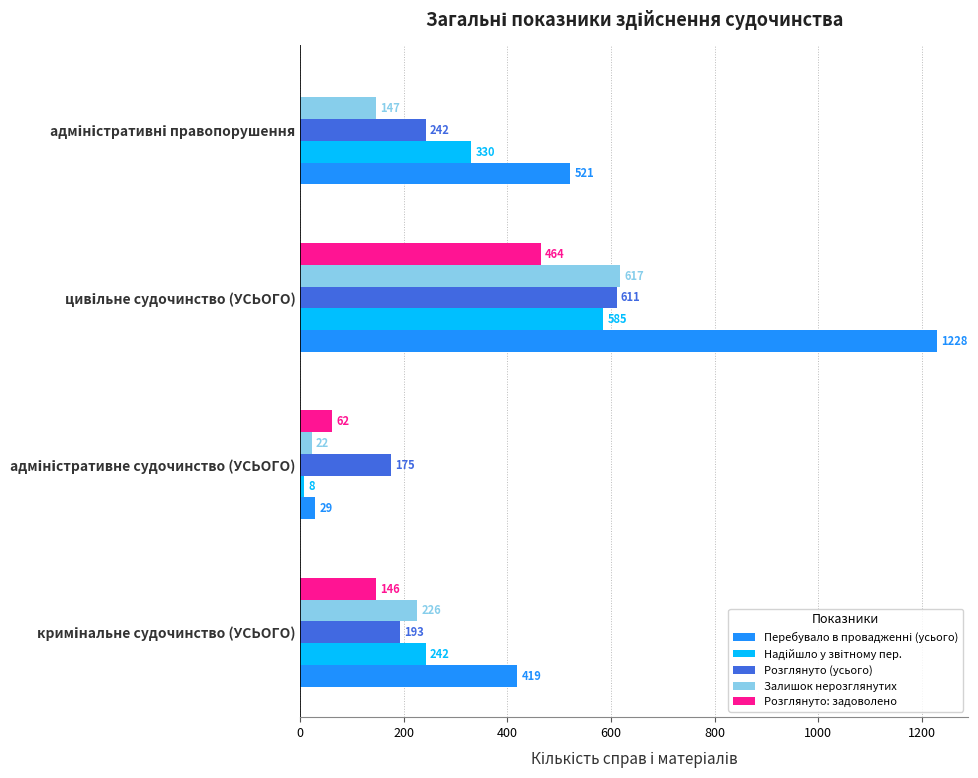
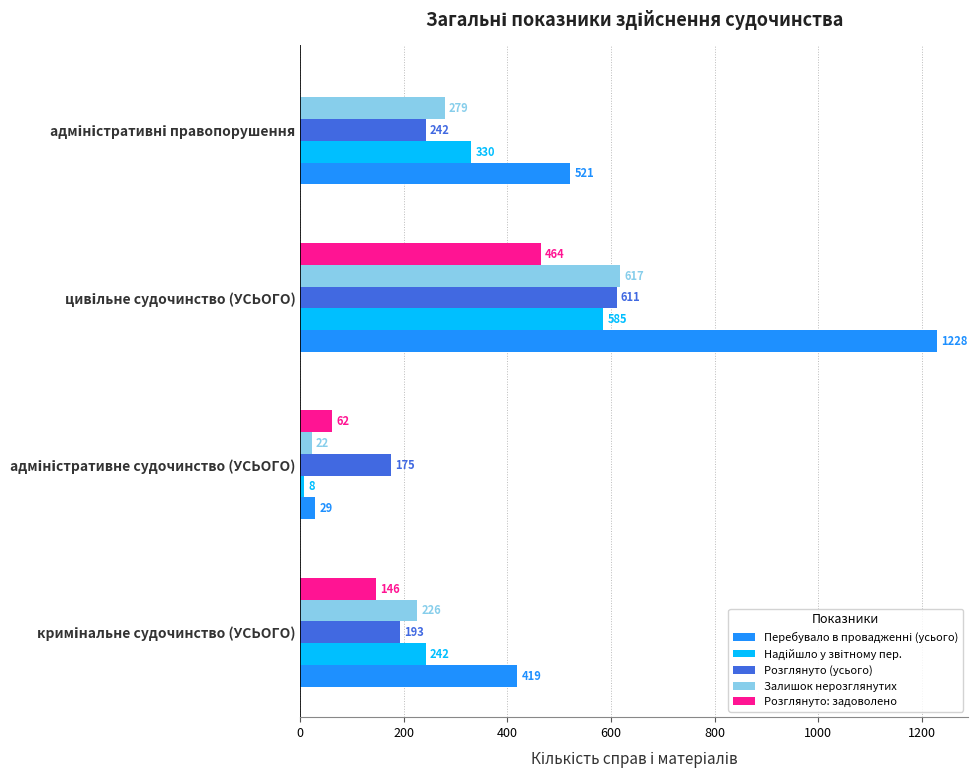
  {
    "Розглянуто (усього)": {
      "адміністративні правопорушення": 242,
      "цивільне судочинство (УСЬОГО)": 611,
      "адміністративне судочинство (УСЬОГО)": 175,
      "кримінальне судочинство (УСЬОГО)": 193
    },
    "Залишок нерозглянутих": {
-     "адміністративні правопорушення": 147,
+     "адміністративні правопорушення": 279,
      "цивільне судочинство (УСЬОГО)": 617,
      "адміністративне судочинство (УСЬОГО)": 22,
      "кримінальне судочинство (УСЬОГО)": 226
    },
    "Розглянуто: задоволено": {
      "цивільне судочинство (УСЬОГО)": 464,
      "адміністративне судочинство (УСЬОГО)": 62,
      "кримінальне судочинство (УСЬОГО)": 146
    }
  }
